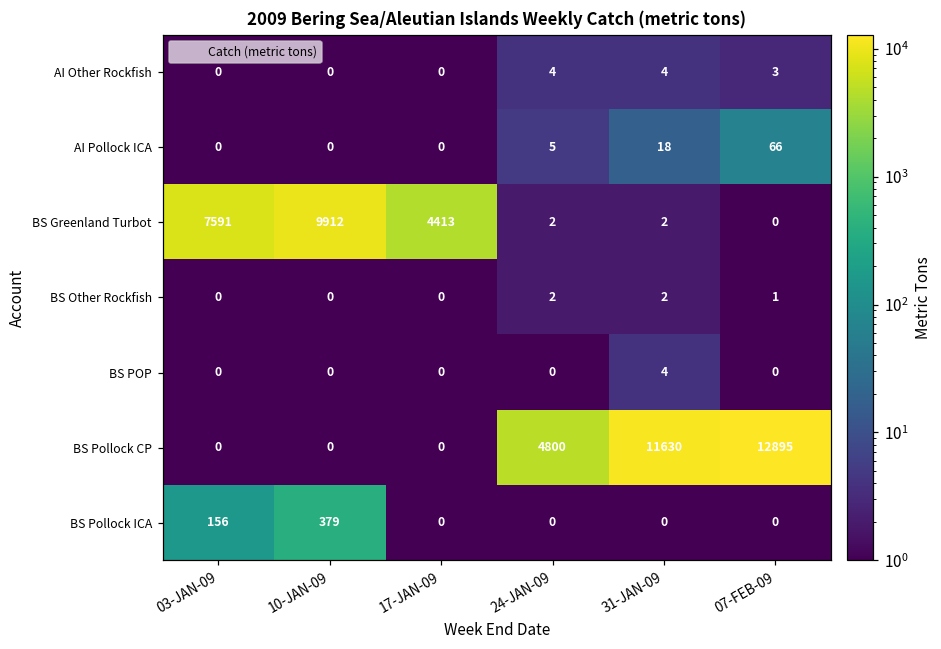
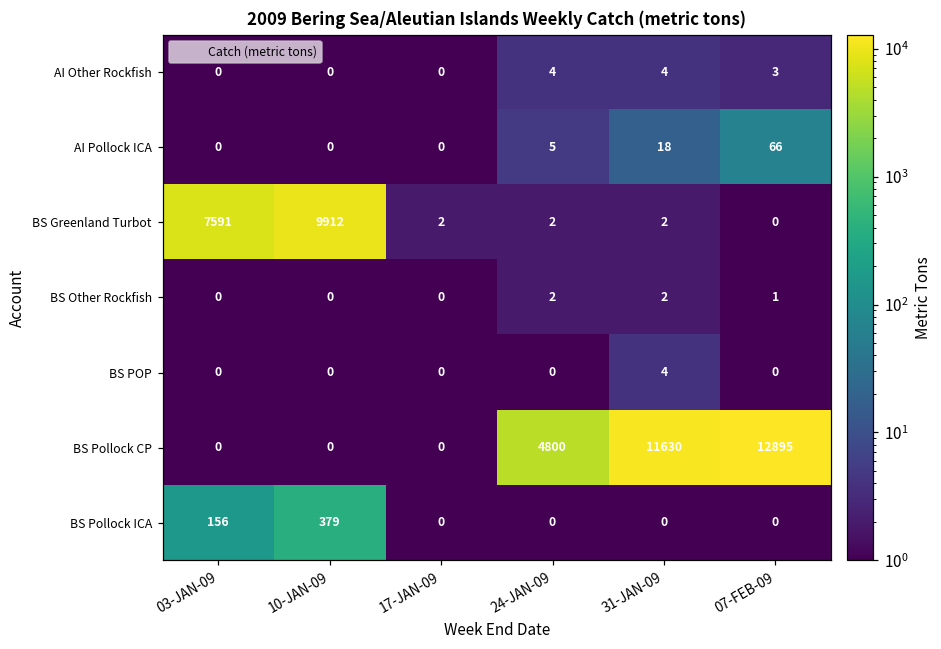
  {
    "AI Other Rockfish": {
      "03-JAN-09": 0,
      "10-JAN-09": 0,
      "17-JAN-09": 0,
      "24-JAN-09": 4,
      "31-JAN-09": 4,
      "07-FEB-09": 3
    },
    "AI Pollock ICA": {
      "03-JAN-09": 0,
      "10-JAN-09": 0,
      "17-JAN-09": 0,
      "24-JAN-09": 5,
      "31-JAN-09": 18,
      "07-FEB-09": 66
    },
    "BS Greenland Turbot": {
      "03-JAN-09": 7591,
      "10-JAN-09": 9912,
-     "17-JAN-09": 4413,
+     "17-JAN-09": 2,
      "24-JAN-09": 2,
      "31-JAN-09": 2,
      "07-FEB-09": 0
    },
    "BS Other Rockfish": {
      "03-JAN-09": 0,
      "10-JAN-09": 0,
      "17-JAN-09": 0,
      "24-JAN-09": 2,
      "31-JAN-09": 2,
      "07-FEB-09": 1
    },
    "BS POP": {
      "03-JAN-09": 0,
      "10-JAN-09": 0,
      "17-JAN-09": 0,
      "24-JAN-09": 0,
      "31-JAN-09": 4,
      "07-FEB-09": 0
    },
    "BS Pollock CP": {
      "03-JAN-09": 0,
      "10-JAN-09": 0,
      "17-JAN-09": 0,
      "24-JAN-09": 4800,
      "31-JAN-09": 11630,
      "07-FEB-09": 12895
    },
    "BS Pollock ICA": {
      "03-JAN-09": 156,
      "10-JAN-09": 379,
      "17-JAN-09": 0,
      "24-JAN-09": 0,
      "31-JAN-09": 0,
      "07-FEB-09": 0
    }
  }
